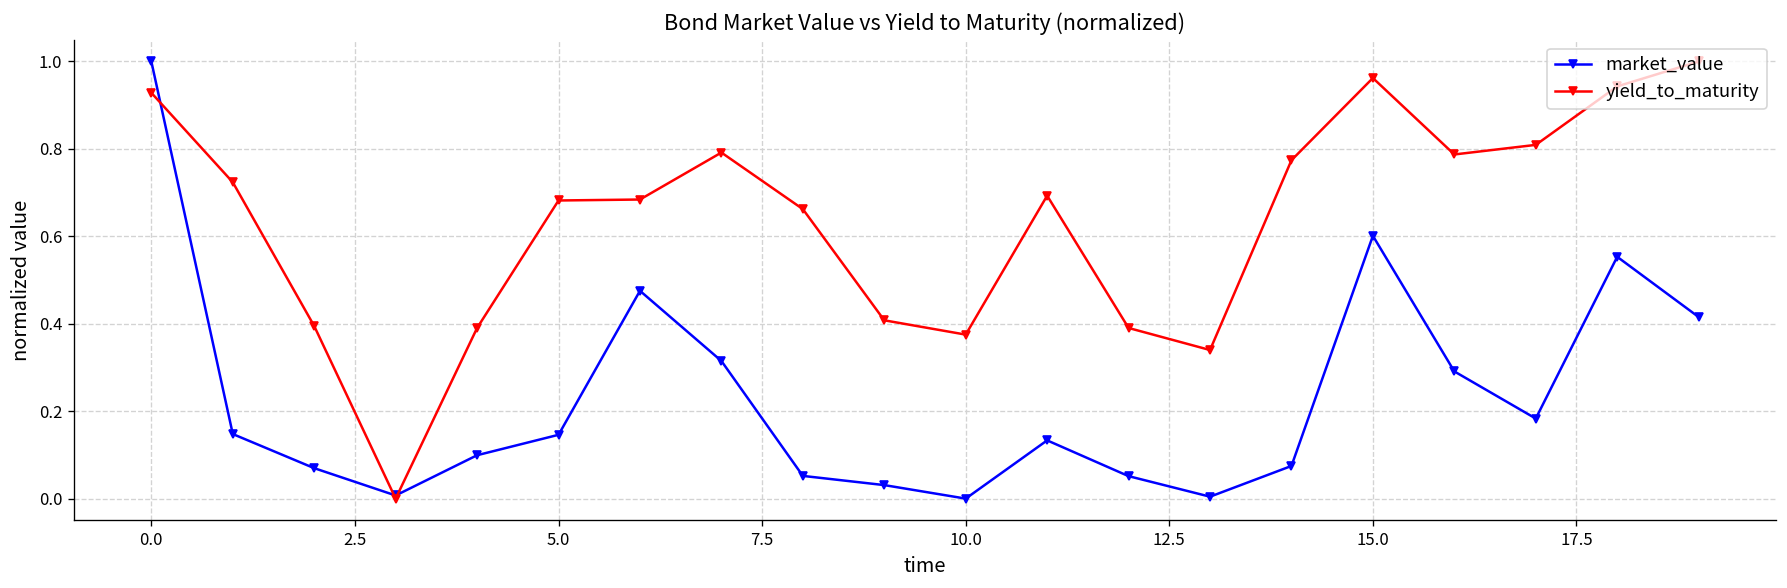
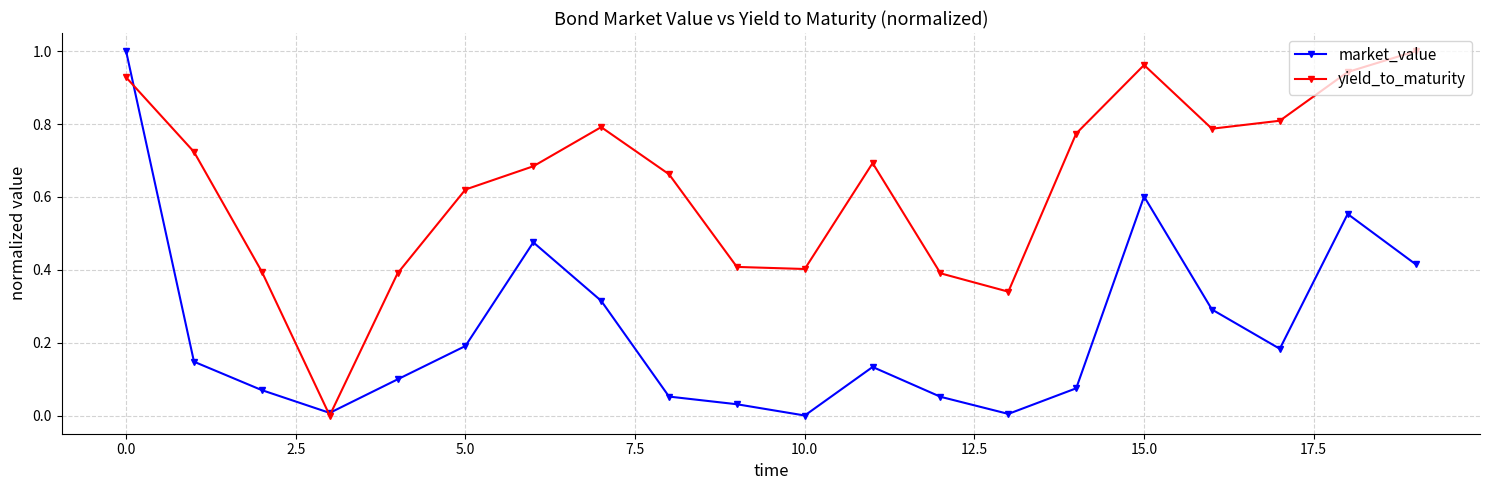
  {
    "market_value": {
      "0.0": 1.00,
-     "5.0": 0.15,
+     "5.0": 0.19,
      "10.0": 0.00,
      "15.0": 0.60
    },
    "yield_to_maturity": {
      "0.0": 0.93,
-     "5.0": 0.68,
-     "10.0": 0.38,
+     "5.0": 0.62,
+     "10.0": 0.40,
      "15.0": 0.96
    }
  }
